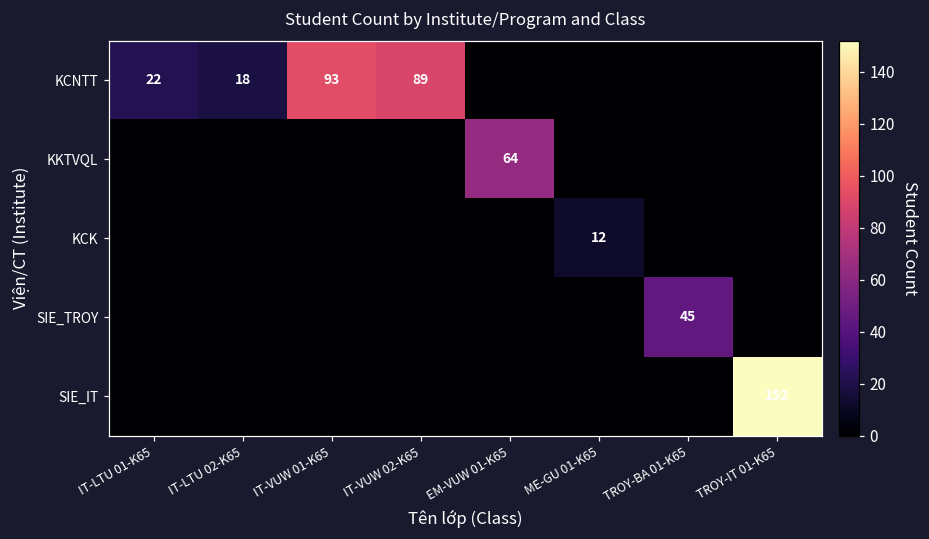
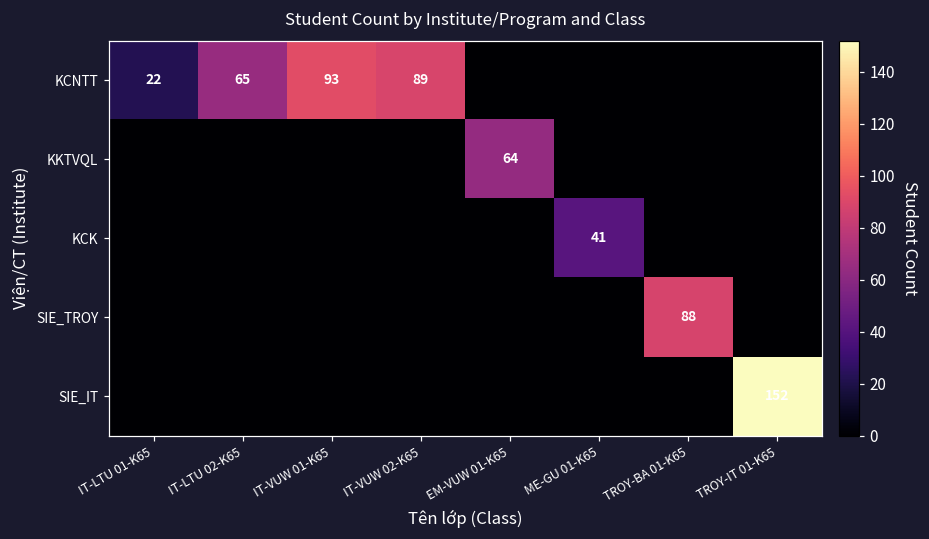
  {
    "KCNTT": {
      "IT-LTU 01-K65": 22,
-     "IT-LTU 02-K65": 18,
+     "IT-LTU 02-K65": 65,
      "IT-VUW 01-K65": 93,
      "IT-VUW 02-K65": 89
    },
    "KKTVQL": {
      "EM-VUW 01-K65": 64
    },
    "KCK": {
-     "ME-GU 01-K65": 12
+     "ME-GU 01-K65": 41
    },
    "SIE_TROY": {
-     "TROY-BA 01-K65": 45
+     "TROY-BA 01-K65": 88
    },
    "SIE_IT": {
      "TROY-IT 01-K65": 152
    }
  }
